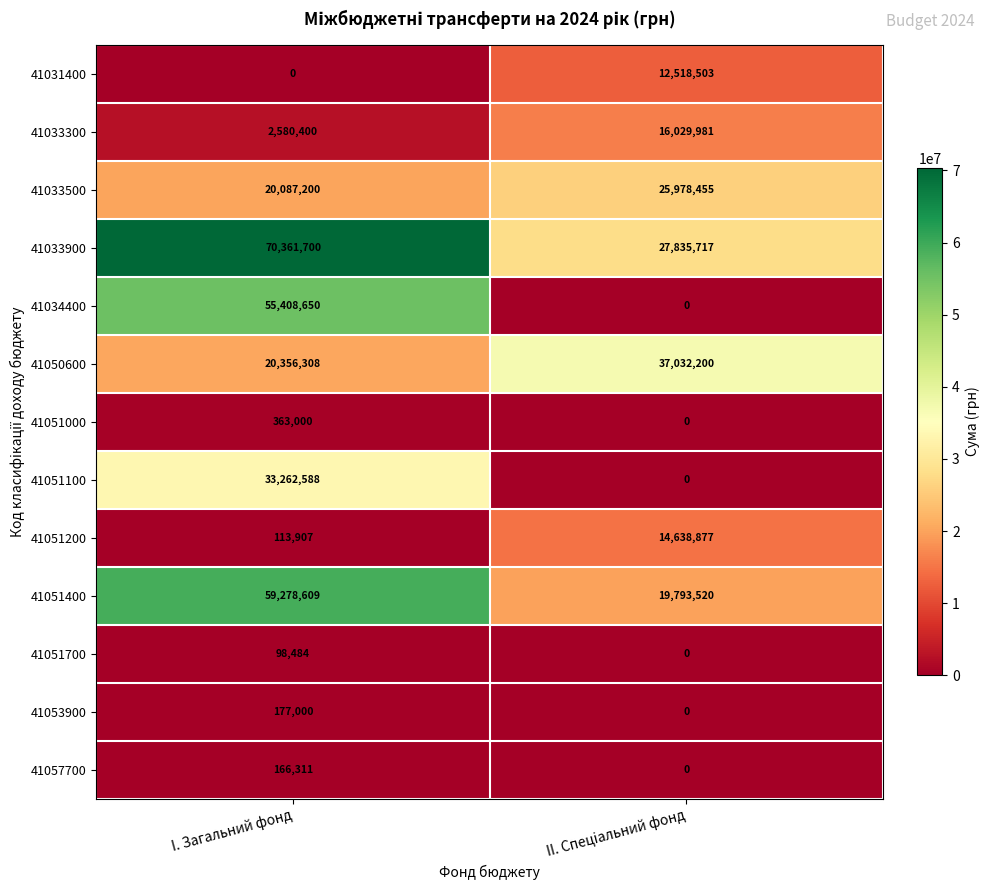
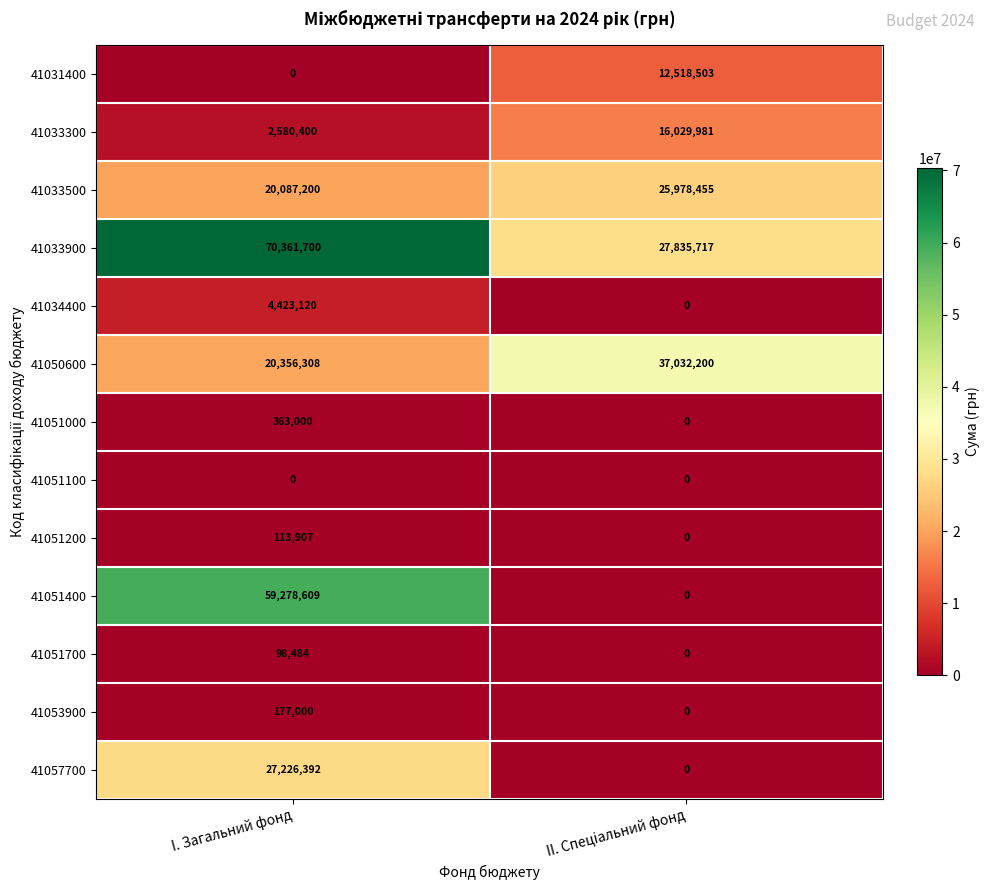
  {
    "41031400": {
      "I. Загальний фонд": "0",
      "II. Спеціальний фонд": "12,518,503"
    },
    "41033300": {
      "I. Загальний фонд": "2,580,400",
      "II. Спеціальний фонд": "16,029,981"
    },
    "41033500": {
      "I. Загальний фонд": "20,087,200",
      "II. Спеціальний фонд": "25,978,455"
    },
    "41033900": {
      "I. Загальний фонд": "70,361,700",
      "II. Спеціальний фонд": "27,835,717"
    },
    "41034400": {
-     "I. Загальний фонд": "55,408,650",
+     "I. Загальний фонд": "4,423,120",
      "II. Спеціальний фонд": "0"
    },
    "41050600": {
      "I. Загальний фонд": "20,356,308",
      "II. Спеціальний фонд": "37,032,200"
    },
    "41051000": {
      "I. Загальний фонд": "363,000",
      "II. Спеціальний фонд": "0"
    },
    "41051100": {
-     "I. Загальний фонд": "33,262,588",
+     "I. Загальний фонд": "0",
      "II. Спеціальний фонд": "0"
    },
    "41051200": {
      "I. Загальний фонд": "113,907",
-     "II. Спеціальний фонд": "14,638,877"
+     "II. Спеціальний фонд": "0"
    },
    "41051400": {
      "I. Загальний фонд": "59,278,609",
-     "II. Спеціальний фонд": "19,793,520"
+     "II. Спеціальний фонд": "0"
    },
    "41051700": {
      "I. Загальний фонд": "98,484",
      "II. Спеціальний фонд": "0"
    },
    "41053900": {
      "I. Загальний фонд": "177,000",
      "II. Спеціальний фонд": "0"
    },
    "41057700": {
-     "I. Загальний фонд": "166,311",
+     "I. Загальний фонд": "27,226,392",
      "II. Спеціальний фонд": "0"
    }
  }
